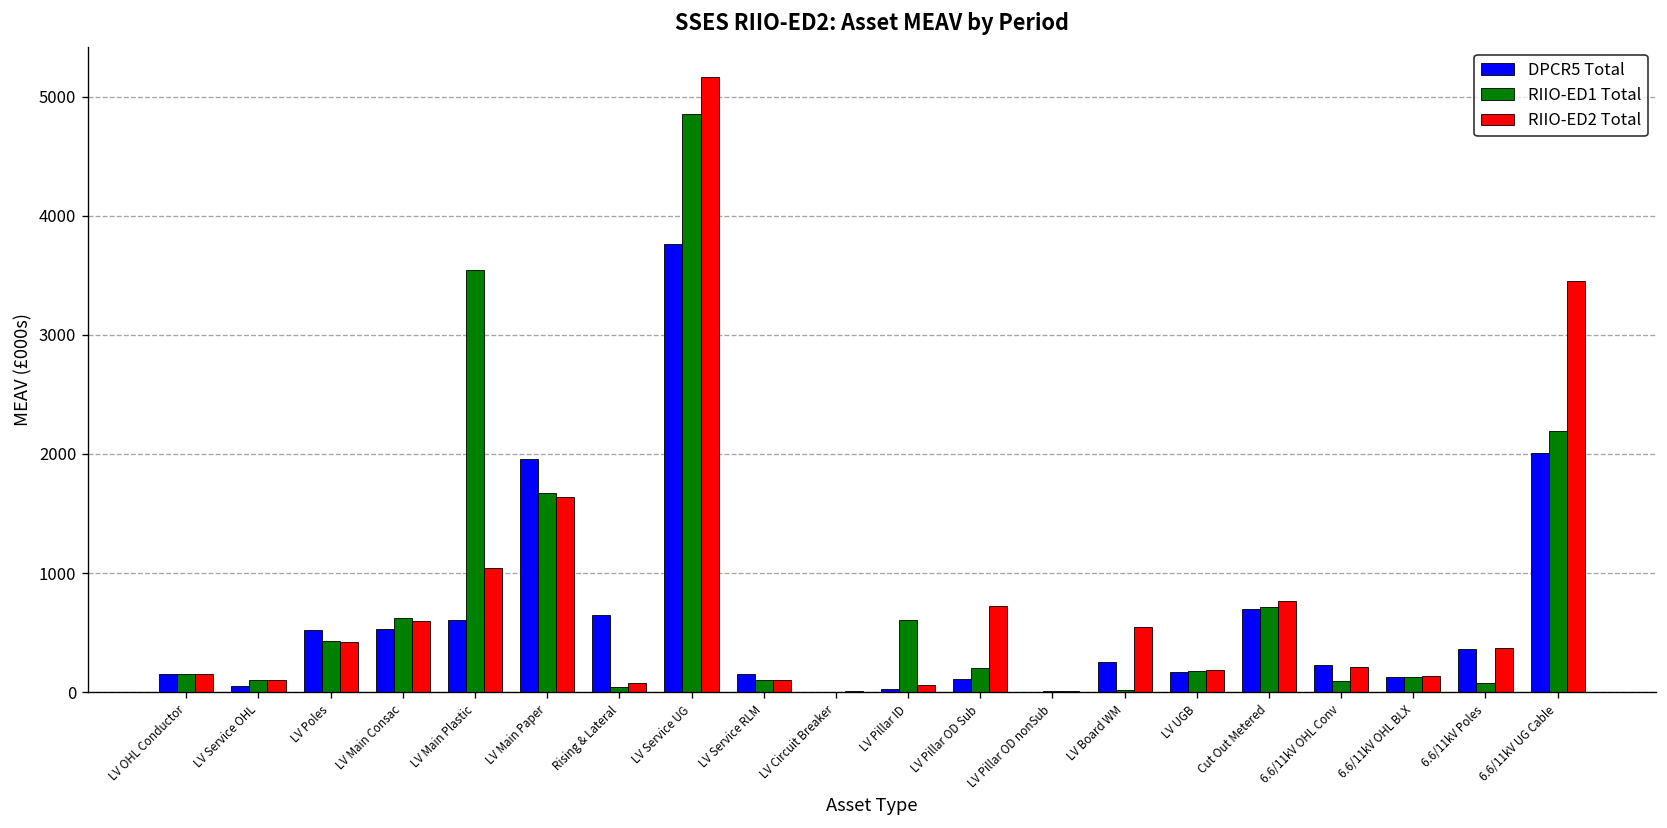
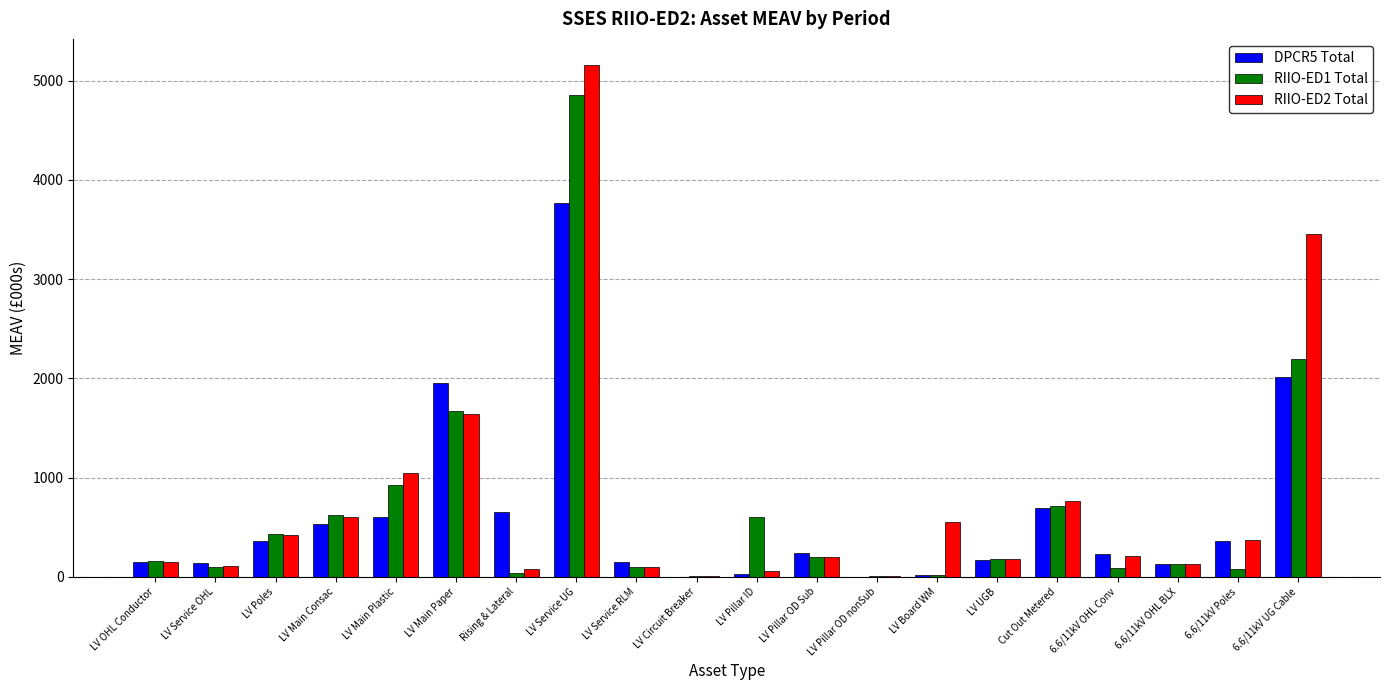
  {
    "DPCR5 Total": {
      "LV OHL Conductor": 100,
-     "LV Service OHL": 0,
-     "LV Poles": 500,
+     "LV Service OHL": 100,
+     "LV Poles": 400,
      "LV Main Consac": 500,
      "LV Main Plastic": 600,
      "LV Main Paper": 2000,
      "Rising & Lateral": 600,
      "LV Service UG": 3800,
      "LV Service RLM": 100,
      "LV Pillar ID": 0,
-     "LV Pillar OD Sub": 100,
+     "LV Pillar OD Sub": 200,
      "LV Pillar OD nonSub": 0,
-     "LV Board WM": 300,
+     "LV Board WM": 0,
      "LV UGB": 200,
      "Cut Out Metered": 700,
      "6.6/11kV OHL Conv": 200,
      "6.6/11kV OHL BLX": 100,
      "6.6/11kV Poles": 400,
      "6.6/11kV UG Cable": 2000
    },
    "RIIO-ED1 Total": {
      "LV OHL Conductor": 200,
      "LV Service OHL": 100,
      "LV Poles": 400,
      "LV Main Consac": 600,
-     "LV Main Plastic": 3500,
+     "LV Main Plastic": 900,
      "LV Main Paper": 1700,
      "Rising & Lateral": 0,
      "LV Service UG": 4900,
      "LV Service RLM": 100,
      "LV Pillar ID": 600,
      "LV Pillar OD Sub": 200,
      "LV UGB": 200,
      "Cut Out Metered": 700,
      "6.6/11kV OHL Conv": 100,
      "6.6/11kV OHL BLX": 100,
      "6.6/11kV Poles": 100,
      "6.6/11kV UG Cable": 2200
    },
    "RIIO-ED2 Total": {
      "LV OHL Conductor": 200,
      "LV Service OHL": 100,
      "LV Poles": 400,
      "LV Main Consac": 600,
      "LV Main Plastic": 1000,
      "LV Main Paper": 1600,
      "Rising & Lateral": 100,
      "LV Service UG": 5200,
      "LV Service RLM": 100,
      "LV Pillar ID": 100,
-     "LV Pillar OD Sub": 700,
+     "LV Pillar OD Sub": 200,
      "LV Board WM": 500,
      "LV UGB": 200,
      "Cut Out Metered": 800,
      "6.6/11kV OHL Conv": 200,
      "6.6/11kV OHL BLX": 100,
      "6.6/11kV Poles": 400,
      "6.6/11kV UG Cable": 3500
    }
  }
